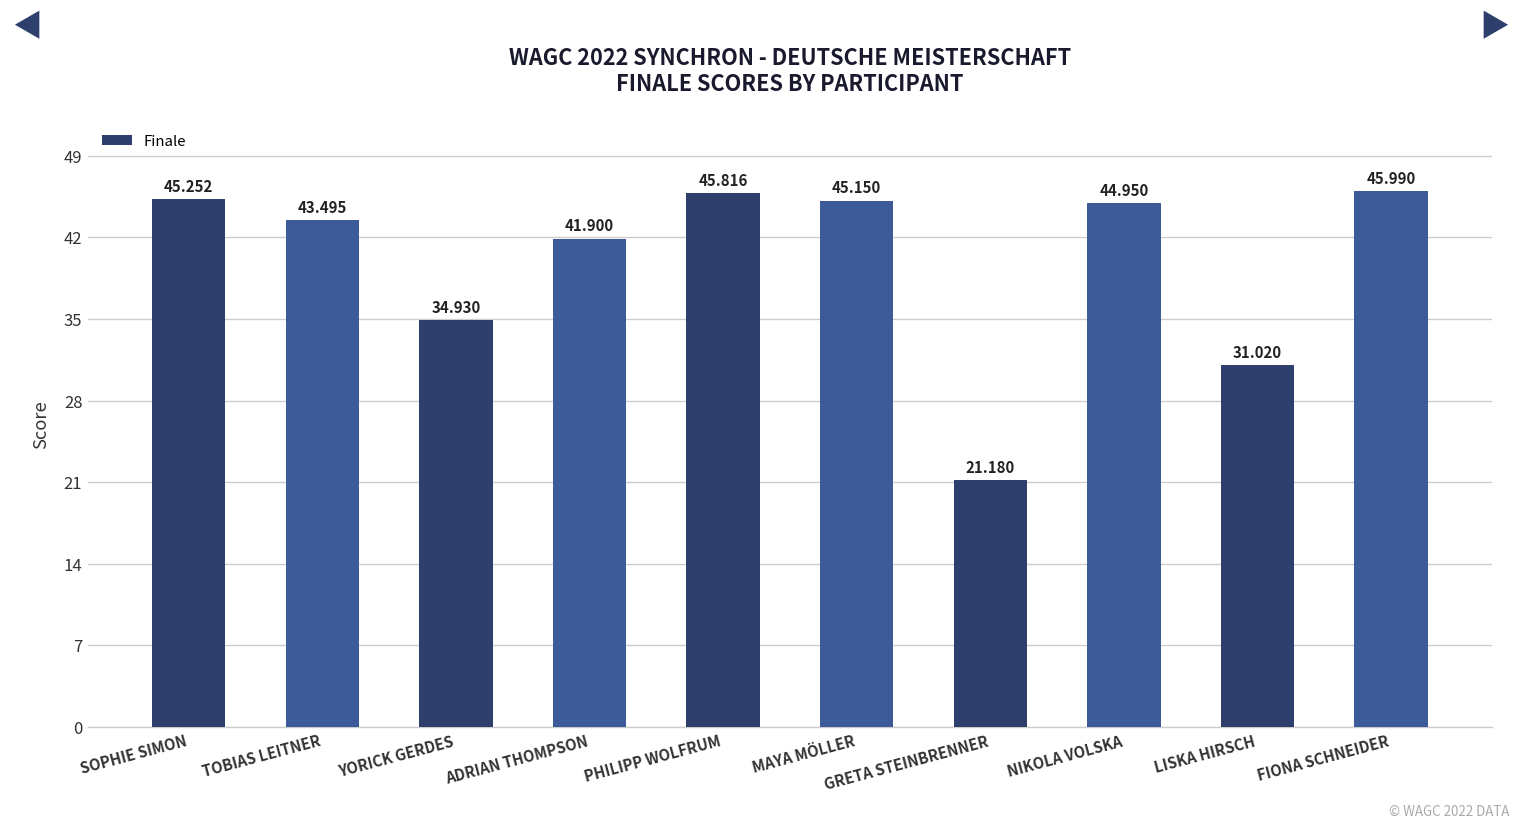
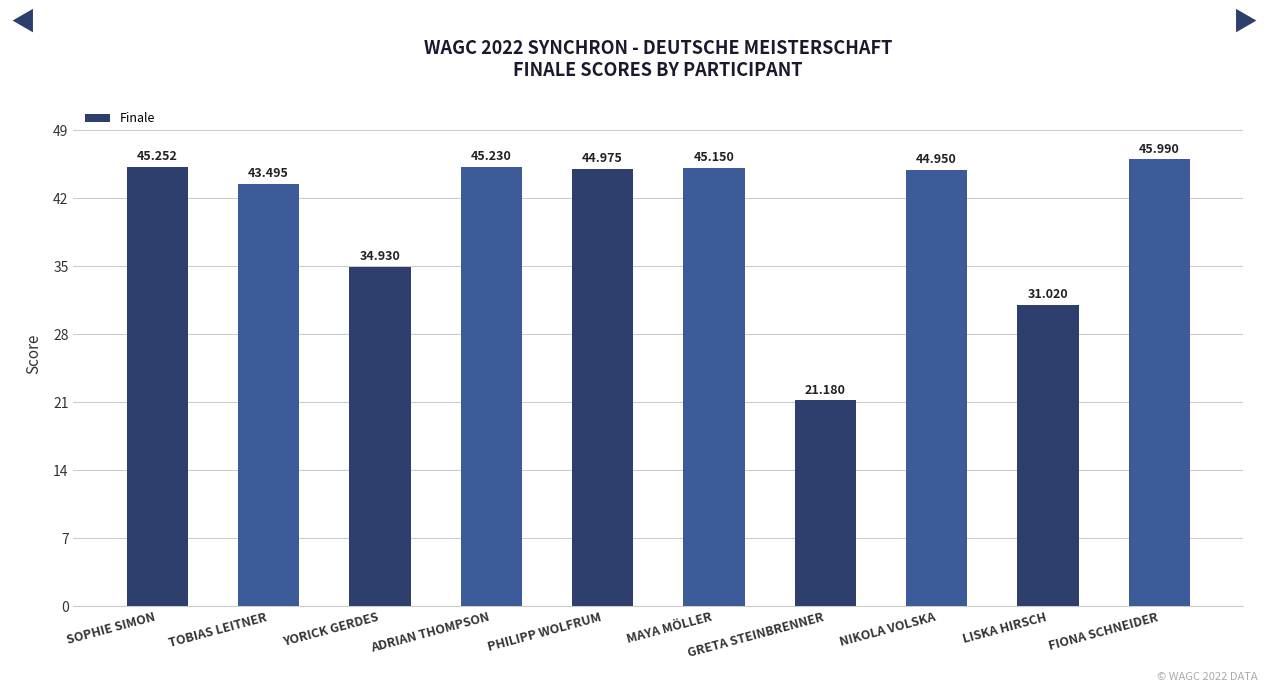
  {
    "SOPHIE SIMON": 45.252,
    "TOBIAS LEITNER": 43.495,
    "YORICK GERDES": 34.930,
-   "ADRIAN THOMPSON": 41.900,
-   "PHILIPP WOLFRUM": 45.816,
+   "ADRIAN THOMPSON": 45.230,
+   "PHILIPP WOLFRUM": 44.975,
    "MAYA MÖLLER": 45.150,
    "GRETA STEINBRENNER": 21.180,
    "NIKOLA VOLSKA": 44.950,
    "LISKA HIRSCH": 31.020,
    "FIONA SCHNEIDER": 45.990
  }
